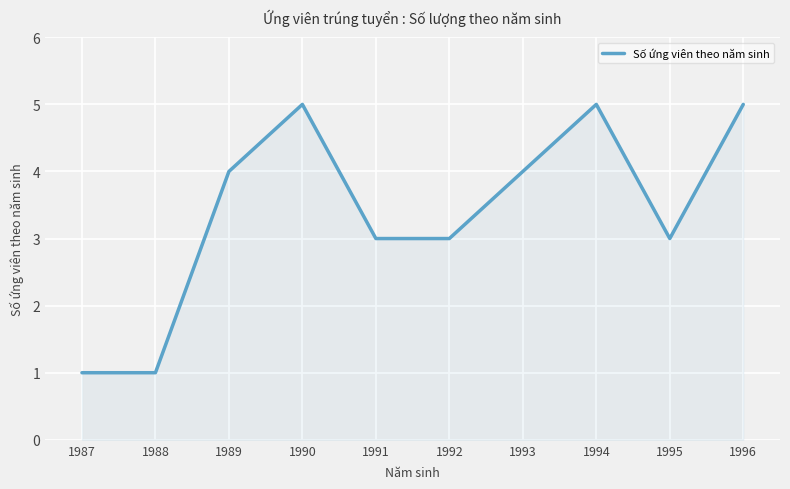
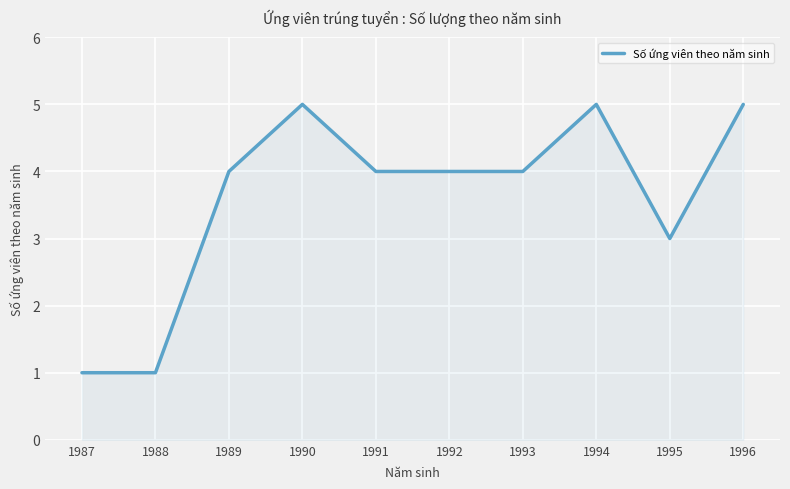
  {
    "1987": 1,
    "1988": 1,
    "1989": 4,
    "1990": 5,
-   "1991": 3,
-   "1992": 3,
+   "1991": 4,
+   "1992": 4,
    "1993": 4,
    "1994": 5,
    "1995": 3,
    "1996": 5
  }
